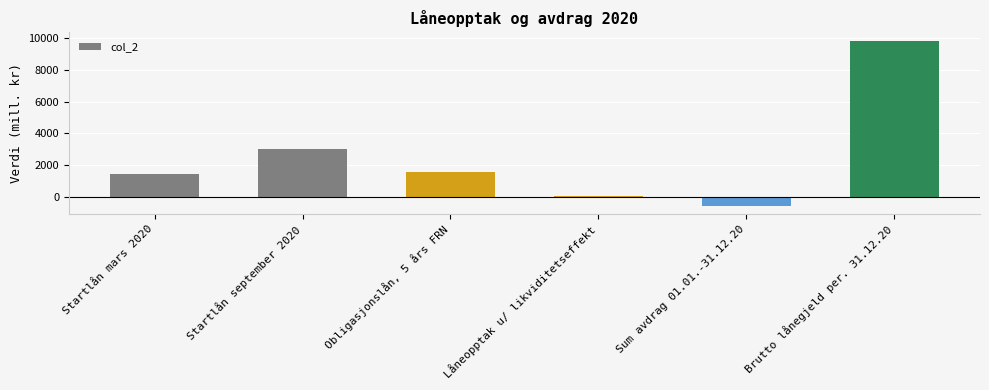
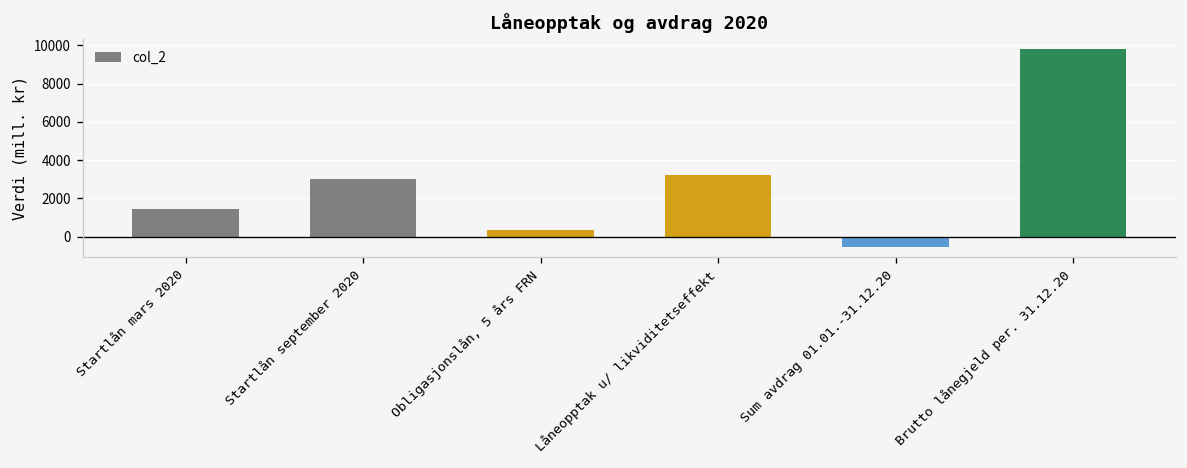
  {
    "Startlån mars 2020": 1500,
    "Startlån september 2020": 3000,
-   "Obligasjonslån, 5 års FRN": 1600,
-   "Låneopptak u/ likviditetseffekt": 100,
+   "Obligasjonslån, 5 års FRN": 400,
+   "Låneopptak u/ likviditetseffekt": 3200,
    "Sum avdrag 01.01.-31.12.20": -500,
    "Brutto lånegjeld per. 31.12.20": 9800
  }
